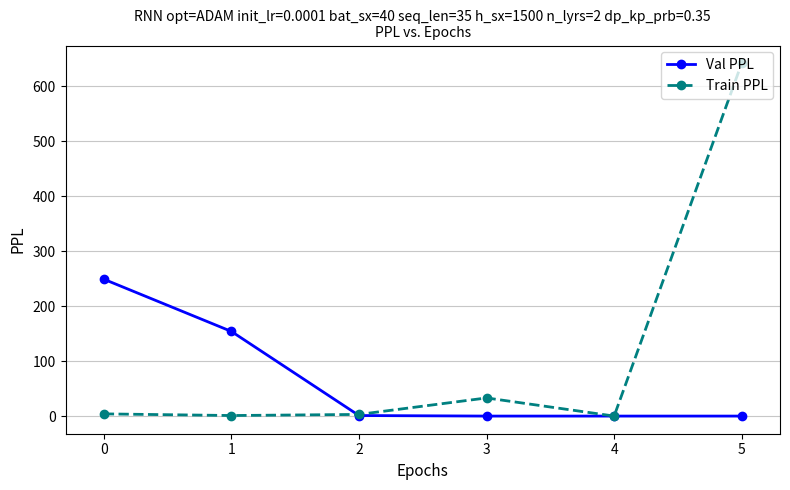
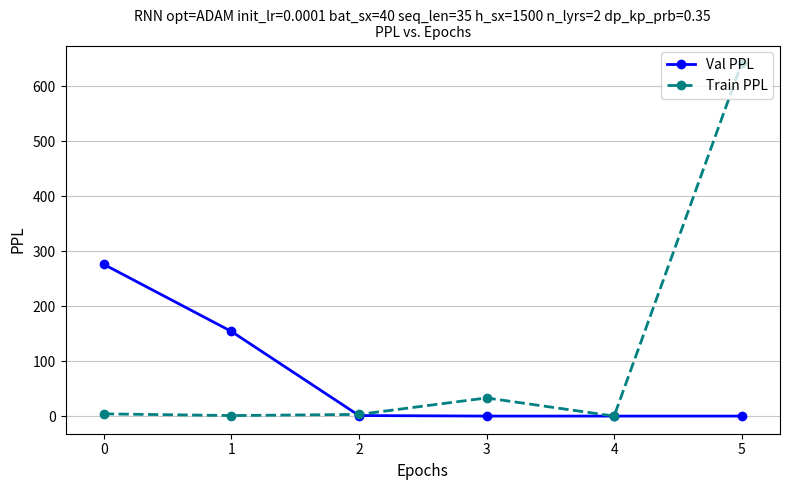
  {
    "Val PPL": {
-     "0": 250,
+     "0": 280,
      "1": 150,
      "3": 0,
      "5": 0
    },
    "Train PPL": {
      "0": 0,
      "1": 0,
      "3": 30
    }
  }
